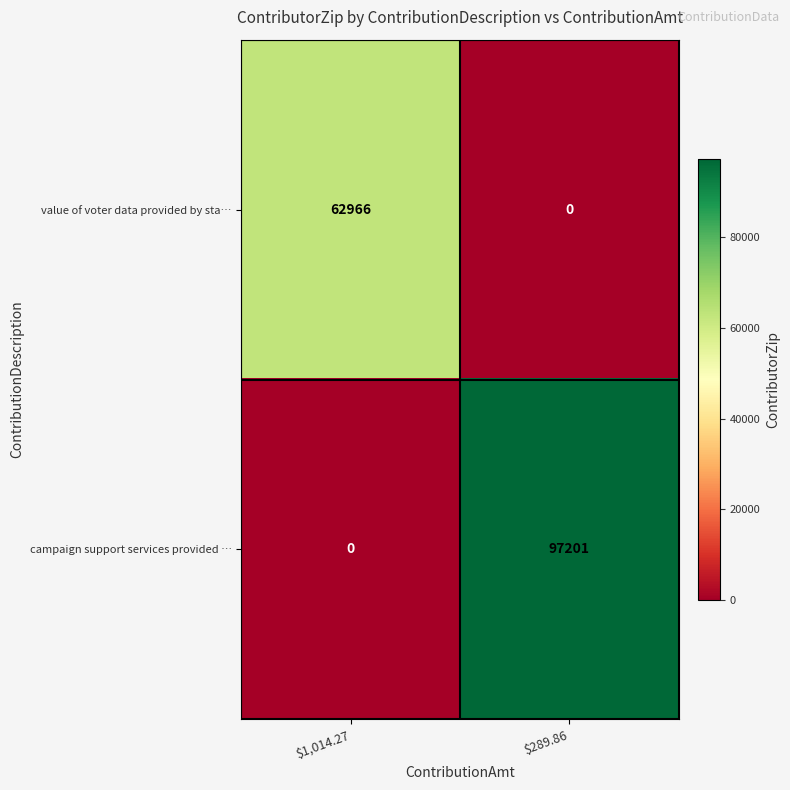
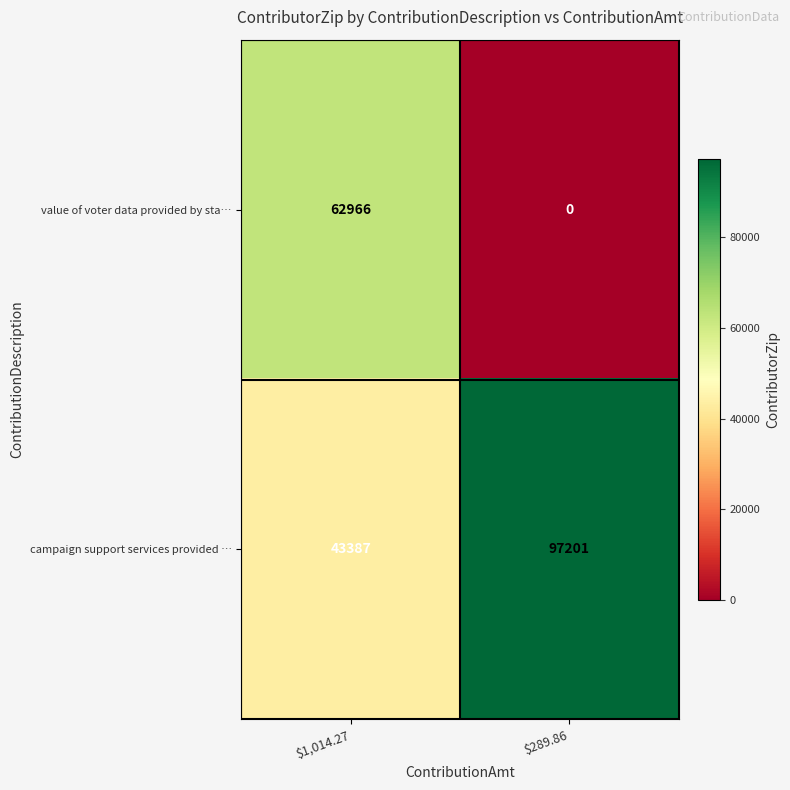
  {
    "value of voter data provided by sta…": {
      "$1,014.27": 62966,
      "$289.86": 0
    },
    "campaign support services provided …": {
-     "$1,014.27": 0,
+     "$1,014.27": 43387,
      "$289.86": 97201
    }
  }
